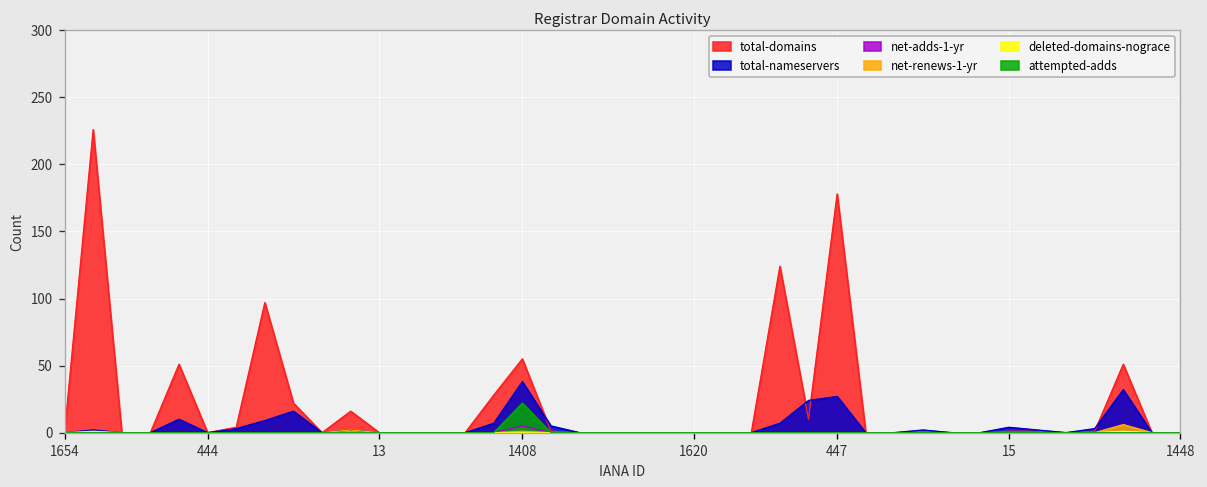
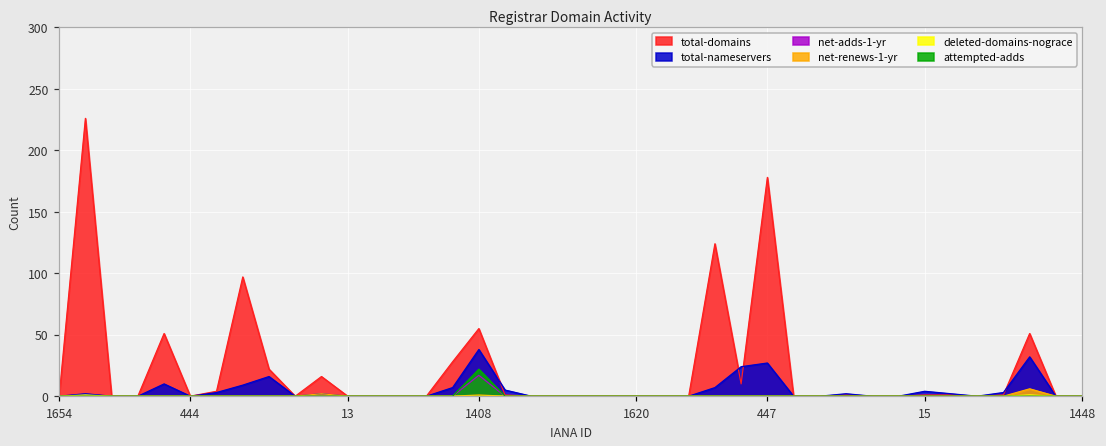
  {
    "total-domains": {
      "1408": 55,
      "447": 178
    },
    "total-nameservers": {
      "1408": 38,
      "447": 27,
      "15": 4
    },
    "net-adds-1-yr": {
-     "1408": 5
+     "1408": 17
    },
    "attempted-adds": {
      "1408": 22
    }
  }
